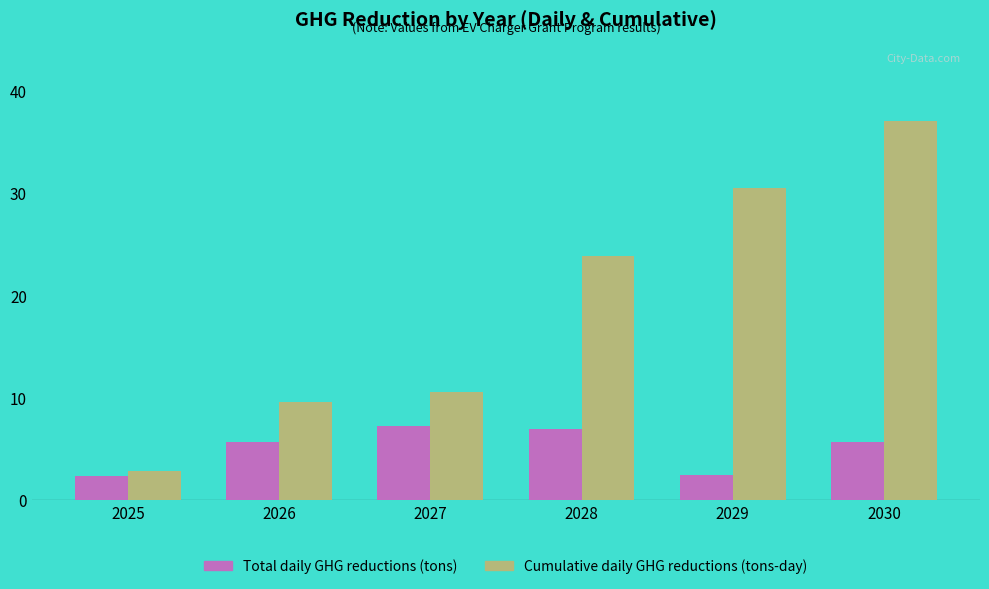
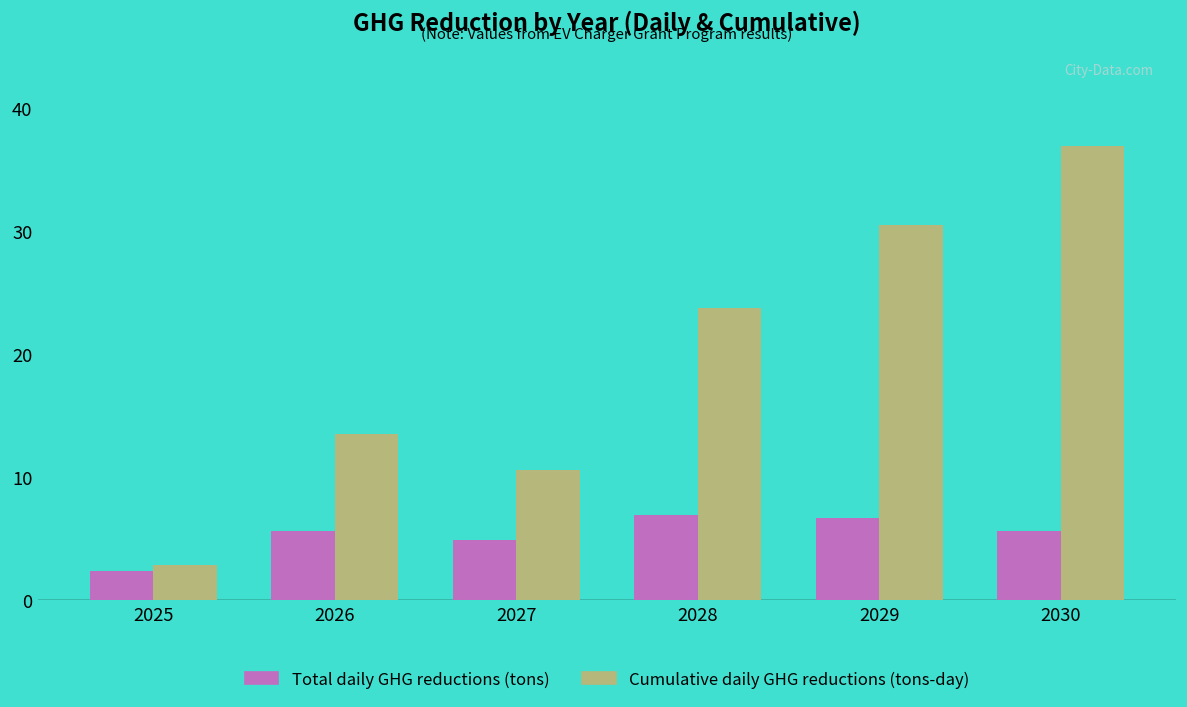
  {
    "Total daily GHG reductions (tons)": {
      "2025": 2.3,
      "2026": 5.6,
-     "2027": 7.2,
+     "2027": 4.9,
      "2028": 7.0,
-     "2029": 2.4,
+     "2029": 6.7,
      "2030": 5.7
    },
    "Cumulative daily GHG reductions (tons-day)": {
      "2025": 2.9,
-     "2026": 9.6,
+     "2026": 13.5,
      "2027": 10.6,
      "2028": 23.8,
      "2029": 30.5,
      "2030": 37.0
    }
  }
